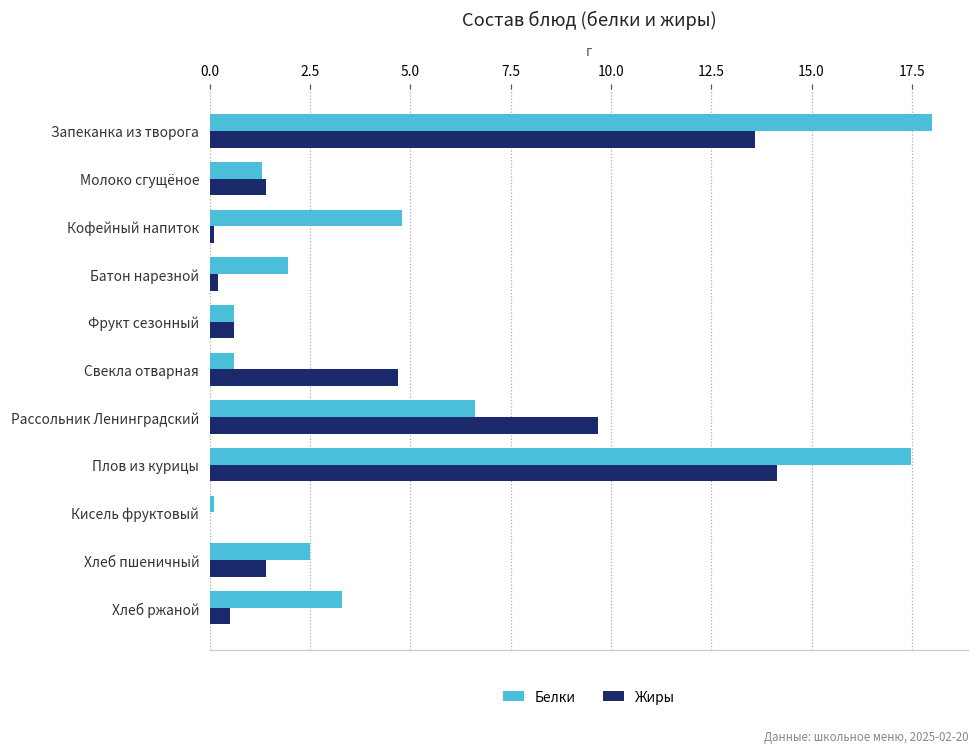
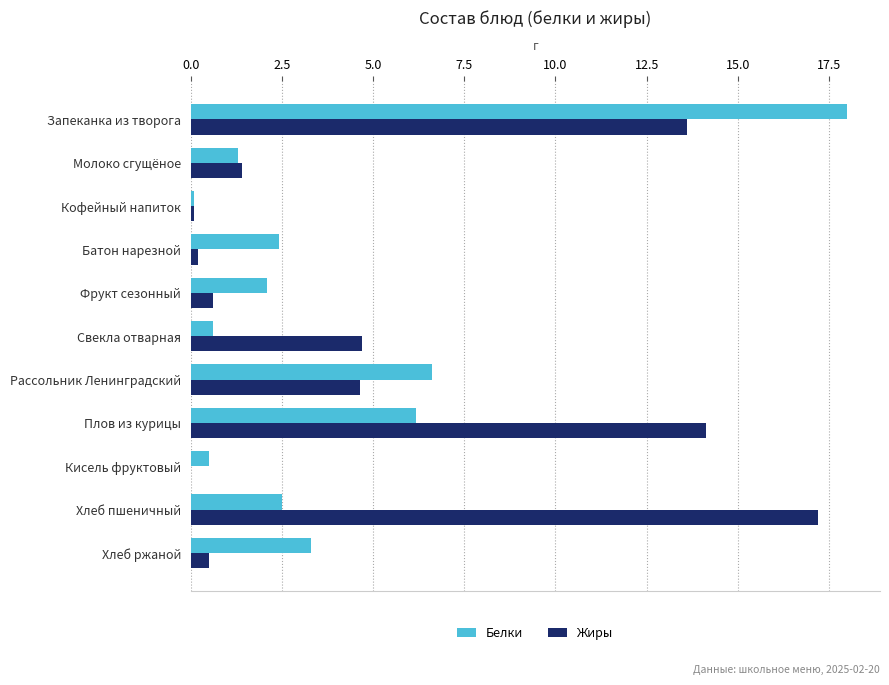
  {
    "Белки": {
      "Запеканка из творога": 18.0,
      "Молоко сгущёное": 1.3,
-     "Кофейный напиток": 4.8,
-     "Батон нарезной": 2.0,
-     "Фрукт сезонный": 0.6,
+     "Кофейный напиток": 0.1,
+     "Батон нарезной": 2.4,
+     "Фрукт сезонный": 2.1,
      "Свекла отварная": 0.6,
      "Рассольник Ленинградский": 6.6,
-     "Плов из курицы": 17.5,
-     "Кисель фруктовый": 0.1,
+     "Плов из курицы": 6.2,
+     "Кисель фруктовый": 0.5,
      "Хлеб пшеничный": 2.5,
      "Хлеб ржаной": 3.3
    },
    "Жиры": {
      "Запеканка из творога": 13.6,
      "Молоко сгущёное": 1.4,
      "Кофейный напиток": 0.1,
      "Батон нарезной": 0.2,
      "Фрукт сезонный": 0.6,
      "Свекла отварная": 4.7,
-     "Рассольник Ленинградский": 9.7,
+     "Рассольник Ленинградский": 4.6,
      "Плов из курицы": 14.1,
      "Кисель фруктовый": 0.0,
-     "Хлеб пшеничный": 1.4,
+     "Хлеб пшеничный": 17.2,
      "Хлеб ржаной": 0.5
    }
  }
